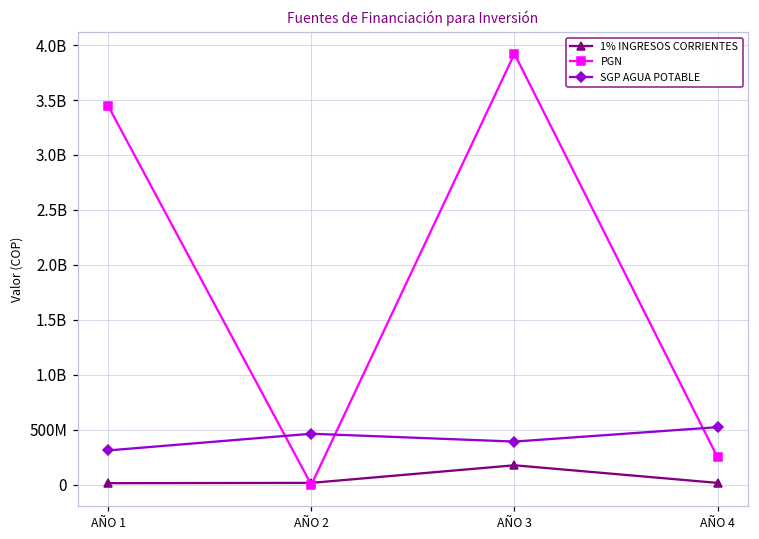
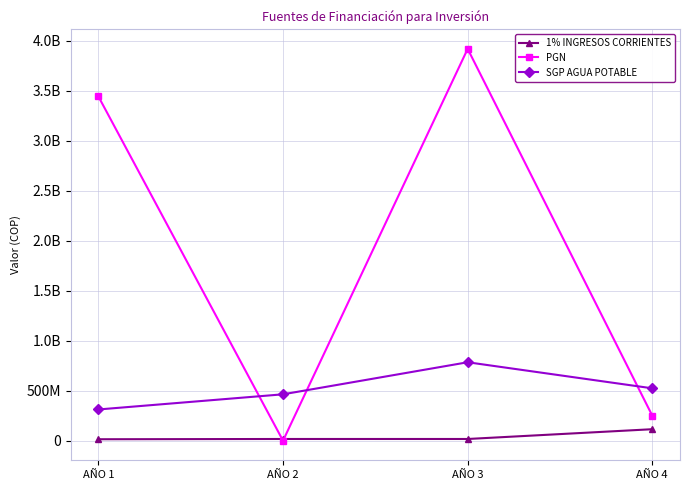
  {
    "1% INGRESOS CORRIENTES": {
      "AÑO 1": 0,
-     "AÑO 3": 200000000,
-     "AÑO 4": 0
+     "AÑO 3": 0,
+     "AÑO 4": 100000000
    },
    "PGN": {
      "AÑO 1": 3400000000,
      "AÑO 3": 3900000000,
      "AÑO 4": 300000000
    },
    "SGP AGUA POTABLE": {
      "AÑO 1": 300000000,
      "AÑO 2": 500000000,
-     "AÑO 3": 400000000,
+     "AÑO 3": 800000000,
      "AÑO 4": 500000000
    }
  }
